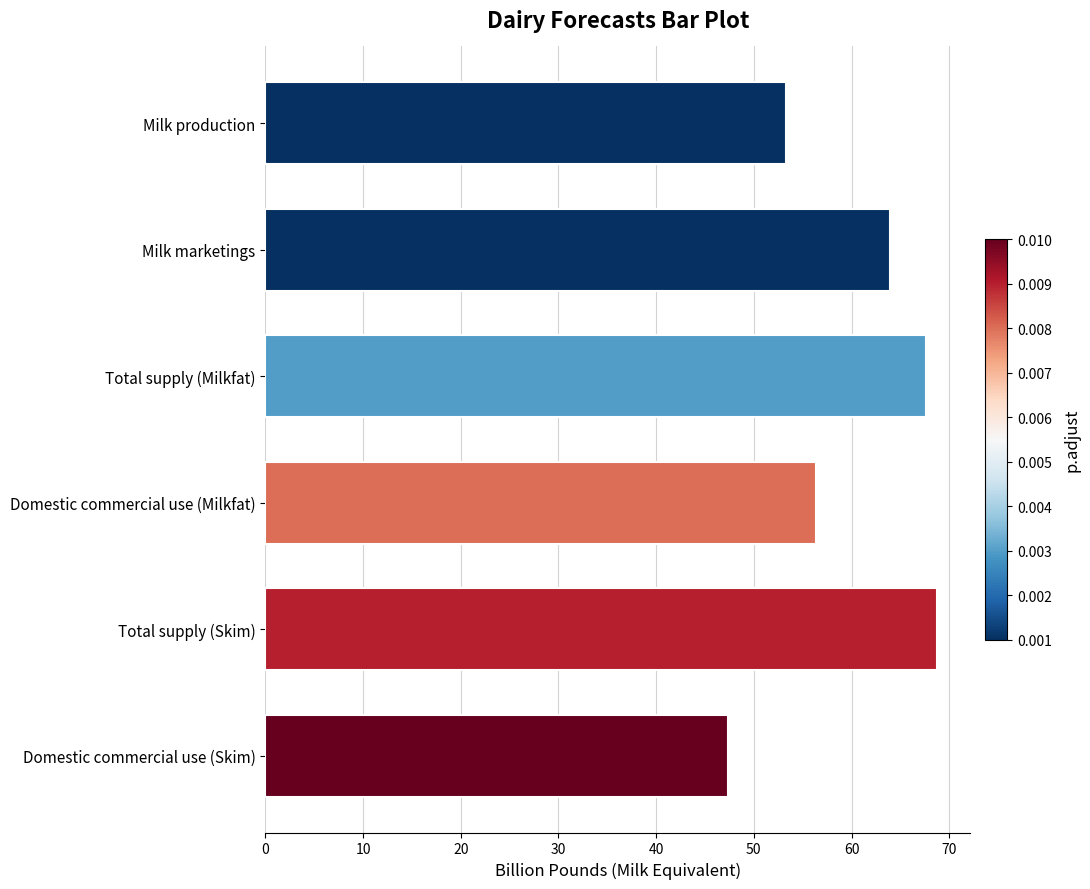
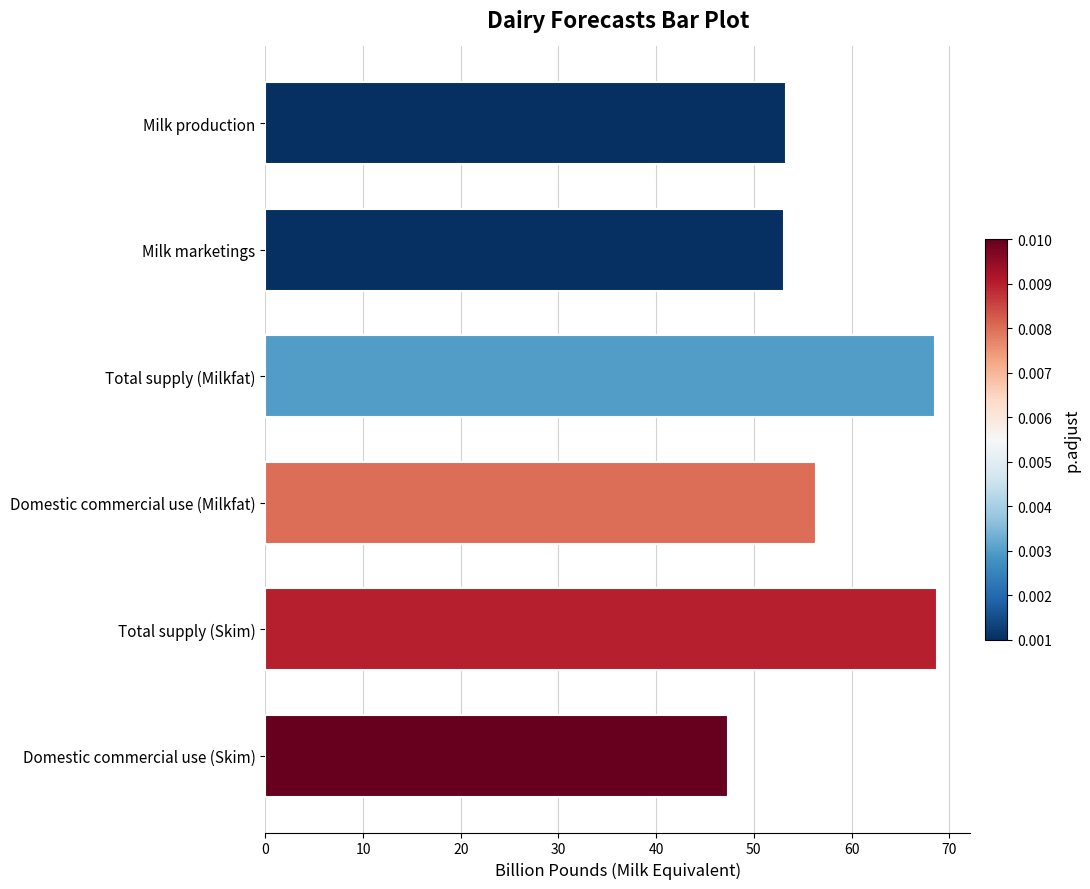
  {
    "Milk production": 53,
-   "Milk marketings": 64,
-   "Total supply (Milkfat)": 68,
+   "Milk marketings": 53,
+   "Total supply (Milkfat)": 69,
    "Domestic commercial use (Milkfat)": 56,
    "Total supply (Skim)": 69,
    "Domestic commercial use (Skim)": 47
  }
